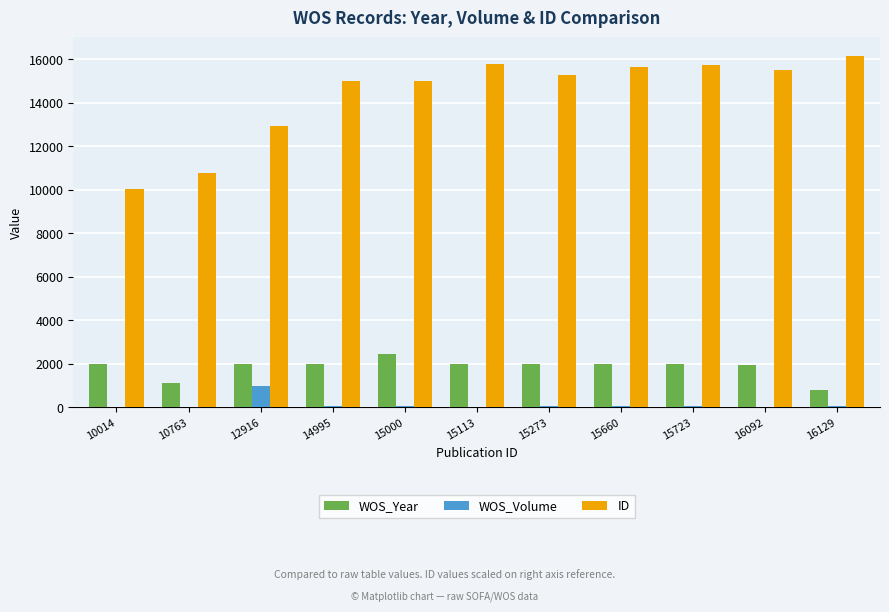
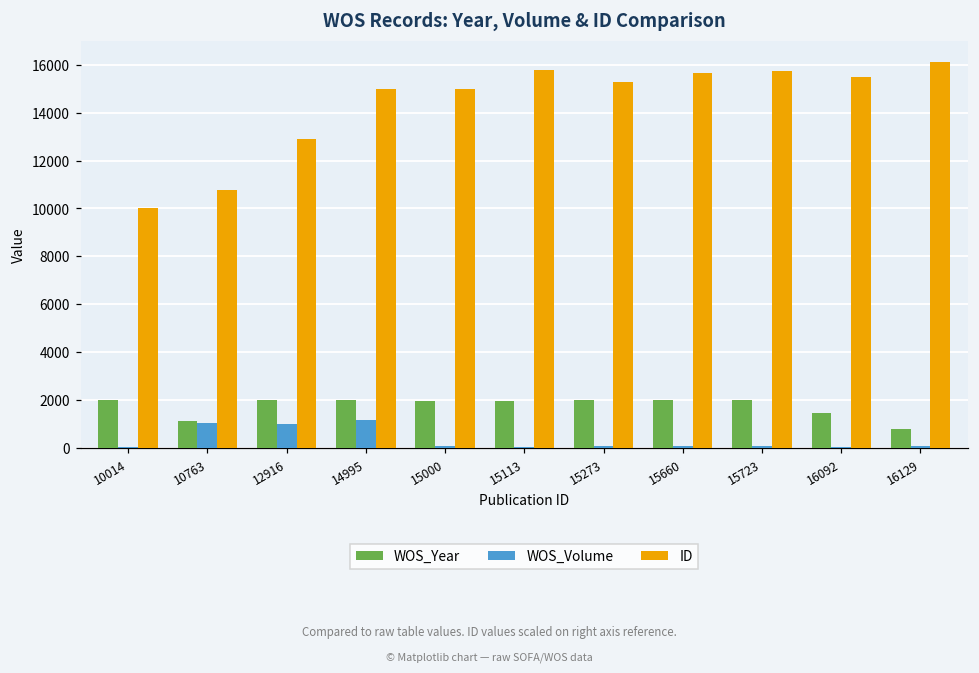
  {
    "WOS_Year": {
      "10014": 2000,
      "10763": 1100,
      "12916": 2000,
      "14995": 2000,
-     "15000": 2500,
+     "15000": 1900,
      "15113": 2000,
      "15273": 2000,
      "15660": 2000,
      "15723": 2000,
-     "16092": 1900,
+     "16092": 1500,
      "16129": 800
    },
    "WOS_Volume": {
-     "10763": 0,
+     "10763": 1000,
      "12916": 1000,
-     "14995": 0
+     "14995": 1200
    },
    "ID": {
      "10014": 10000,
      "10763": 10800,
      "12916": 12900,
      "14995": 15000,
      "15000": 15000,
      "15113": 15800,
      "15273": 15300,
      "15660": 15700,
      "15723": 15700,
      "16092": 15500,
      "16129": 16100
    }
  }
